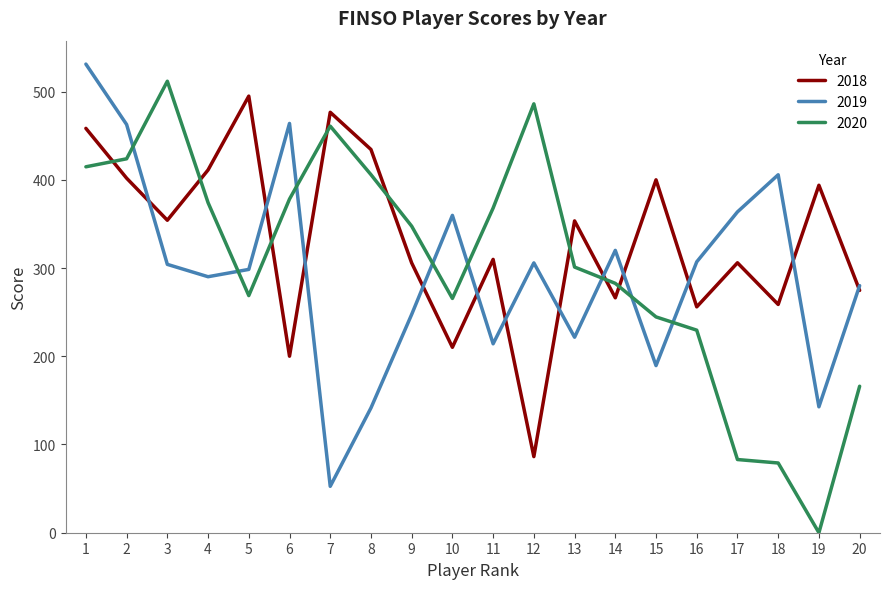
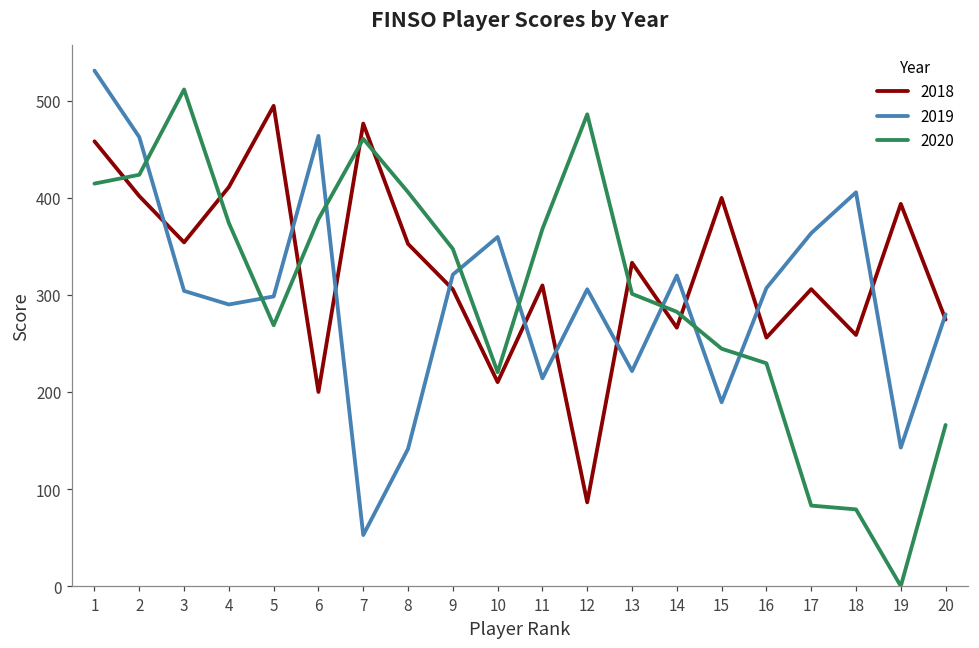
  {
    "2018": {
      "1": 460,
      "2": 400,
      "3": 350,
      "4": 410,
      "5": 490,
      "6": 200,
      "7": 480,
-     "8": 430,
+     "8": 350,
      "9": 310,
      "10": 210,
      "11": 310,
      "12": 90,
-     "13": 350,
+     "13": 330,
      "14": 270,
      "15": 400,
      "16": 260,
      "17": 310,
      "18": 260,
      "19": 390,
      "20": 270
    },
    "2019": {
      "1": 530,
      "2": 460,
      "3": 300,
      "4": 290,
      "5": 300,
      "6": 460,
      "7": 50,
      "8": 140,
-     "9": 250,
+     "9": 320,
      "10": 360,
      "11": 210,
      "12": 310,
      "13": 220,
      "14": 320,
      "15": 190,
      "16": 310,
      "17": 360,
      "18": 410,
      "19": 140,
      "20": 280
    },
    "2020": {
      "1": 410,
      "2": 420,
      "3": 510,
      "4": 370,
      "5": 270,
      "6": 380,
      "7": 460,
      "8": 410,
      "9": 350,
-     "10": 270,
+     "10": 220,
      "11": 370,
      "12": 490,
      "13": 300,
      "14": 280,
      "15": 240,
      "16": 230,
      "17": 80,
      "18": 80,
      "19": 0,
      "20": 170
    }
  }
